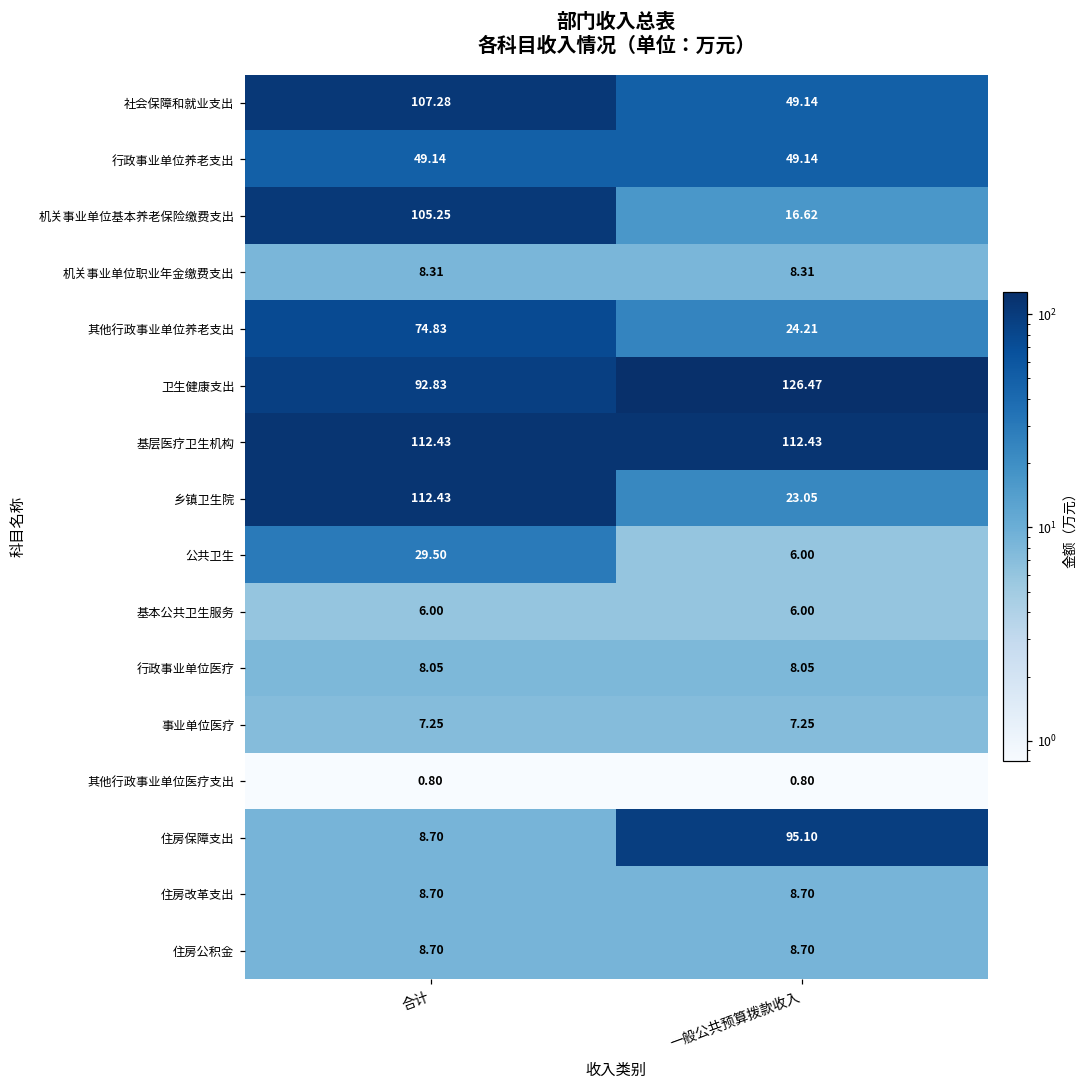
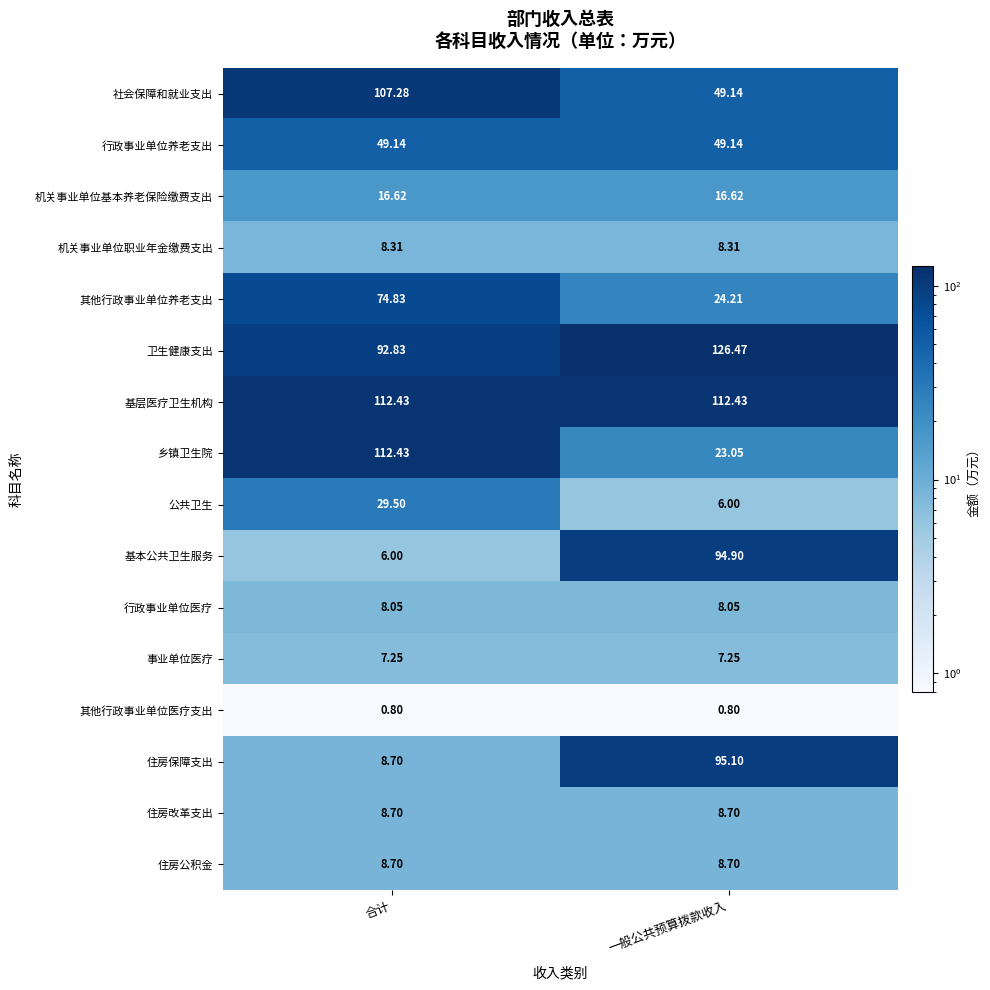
  {
    "社会保障和就业支出": {
      "合计": 107.28,
      "一般公共预算拨款收入": 49.14
    },
    "行政事业单位养老支出": {
      "合计": 49.14,
      "一般公共预算拨款收入": 49.14
    },
    "机关事业单位基本养老保险缴费支出": {
-     "合计": 105.25,
+     "合计": 16.62,
      "一般公共预算拨款收入": 16.62
    },
    "机关事业单位职业年金缴费支出": {
      "合计": 8.31,
      "一般公共预算拨款收入": 8.31
    },
    "其他行政事业单位养老支出": {
      "合计": 74.83,
      "一般公共预算拨款收入": 24.21
    },
    "卫生健康支出": {
      "合计": 92.83,
      "一般公共预算拨款收入": 126.47
    },
    "基层医疗卫生机构": {
      "合计": 112.43,
      "一般公共预算拨款收入": 112.43
    },
    "乡镇卫生院": {
      "合计": 112.43,
      "一般公共预算拨款收入": 23.05
    },
    "公共卫生": {
      "合计": 29.50,
      "一般公共预算拨款收入": 6.00
    },
    "基本公共卫生服务": {
      "合计": 6.00,
-     "一般公共预算拨款收入": 6.00
+     "一般公共预算拨款收入": 94.90
    },
    "行政事业单位医疗": {
      "合计": 8.05,
      "一般公共预算拨款收入": 8.05
    },
    "事业单位医疗": {
      "合计": 7.25,
      "一般公共预算拨款收入": 7.25
    },
    "其他行政事业单位医疗支出": {
      "合计": 0.80,
      "一般公共预算拨款收入": 0.80
    },
    "住房保障支出": {
      "合计": 8.70,
      "一般公共预算拨款收入": 95.10
    },
    "住房改革支出": {
      "合计": 8.70,
      "一般公共预算拨款收入": 8.70
    },
    "住房公积金": {
      "合计": 8.70,
      "一般公共预算拨款收入": 8.70
    }
  }
